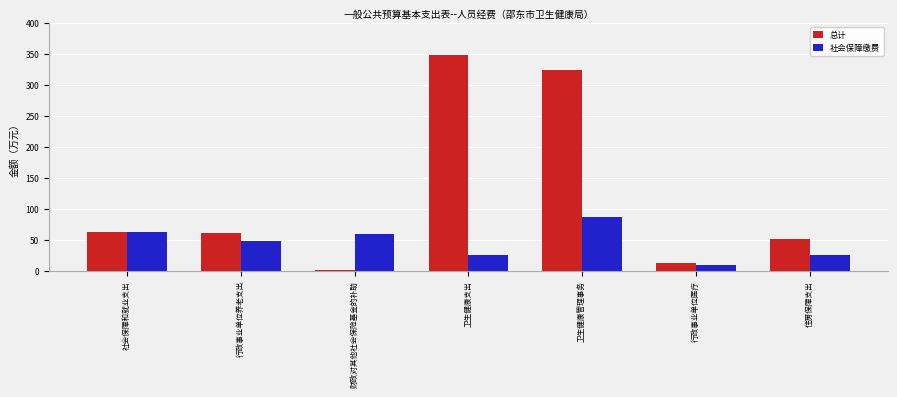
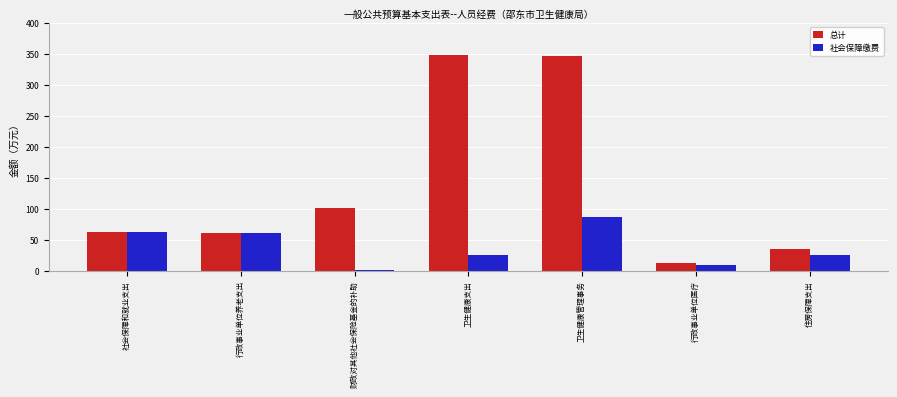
  {
    "总计": {
      "社会保障和就业支出": 60,
      "行政事业单位养老支出": 60,
-     "财政对其他社会保险基金的补助": 0,
+     "财政对其他社会保险基金的补助": 100,
      "卫生健康支出": 350,
-     "卫生健康管理事务": 320,
+     "卫生健康管理事务": 350,
      "行政事业单位医疗": 10,
-     "住房保障支出": 50
+     "住房保障支出": 40
    },
    "社会保障缴费": {
      "社会保障和就业支出": 60,
-     "行政事业单位养老支出": 50,
-     "财政对其他社会保险基金的补助": 60,
+     "行政事业单位养老支出": 60,
+     "财政对其他社会保险基金的补助": 0,
      "卫生健康支出": 30,
      "卫生健康管理事务": 90,
      "行政事业单位医疗": 10,
      "住房保障支出": 30
    }
  }
